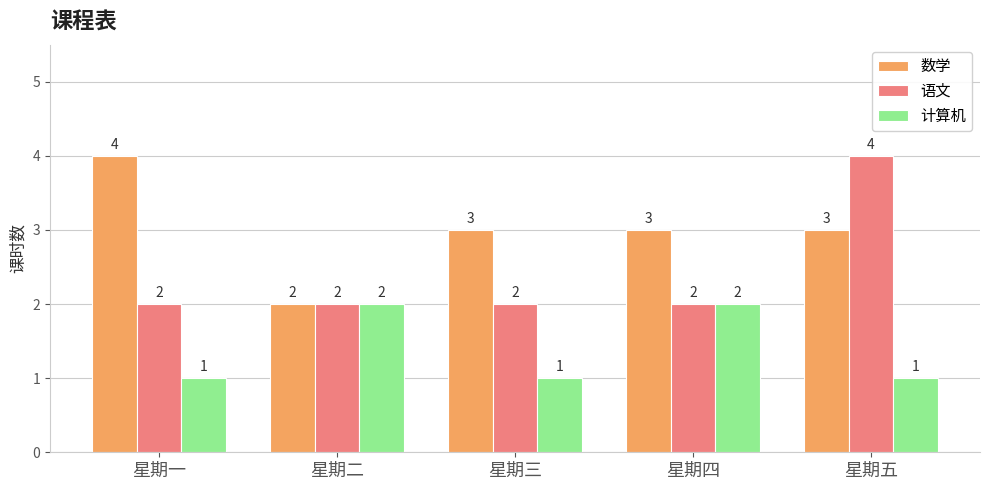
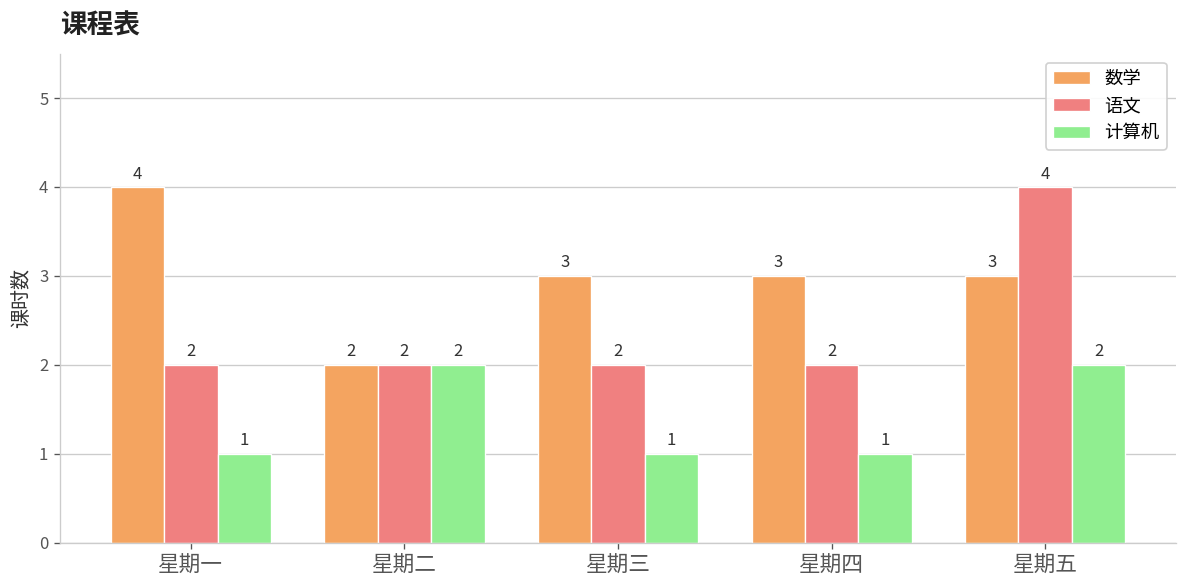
  {
    "计算机": {
      "星期一": 1,
      "星期二": 2,
      "星期三": 1,
-     "星期四": 2,
-     "星期五": 1
+     "星期四": 1,
+     "星期五": 2
    }
  }
